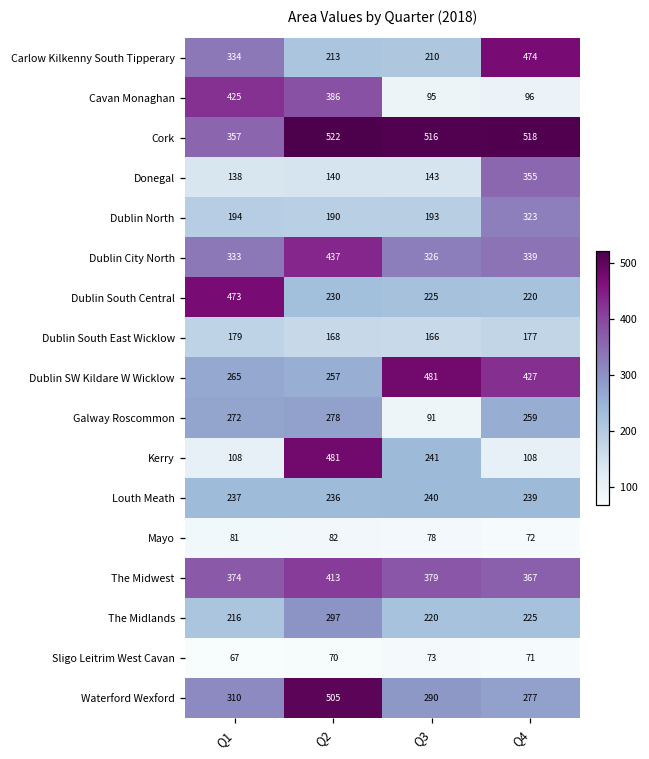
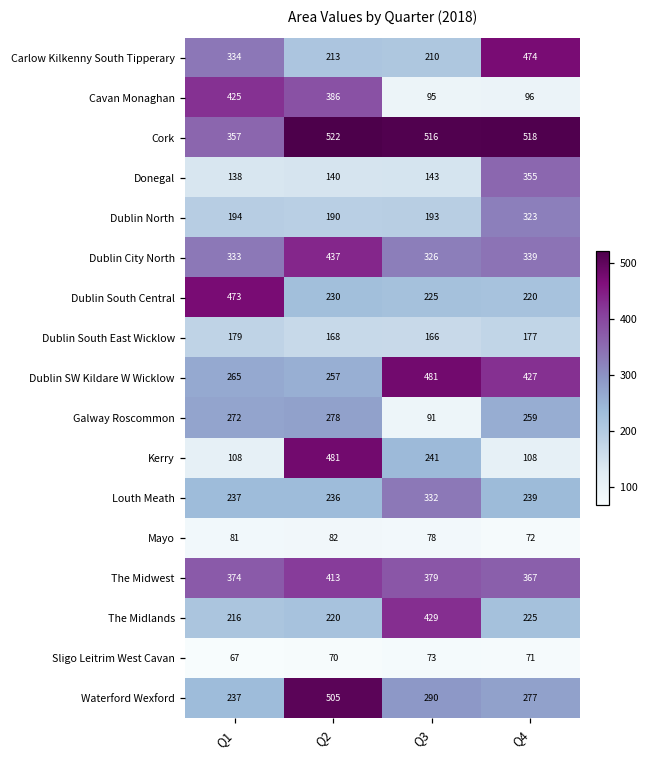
  {
    "Carlow Kilkenny South Tipperary": {
      "Q1": 334,
      "Q2": 213,
      "Q3": 210,
      "Q4": 474
    },
    "Cavan Monaghan": {
      "Q1": 425,
      "Q2": 386,
      "Q3": 95,
      "Q4": 96
    },
    "Cork": {
      "Q1": 357,
      "Q2": 522,
      "Q3": 516,
      "Q4": 518
    },
    "Donegal": {
      "Q1": 138,
      "Q2": 140,
      "Q3": 143,
      "Q4": 355
    },
    "Dublin North": {
      "Q1": 194,
      "Q2": 190,
      "Q3": 193,
      "Q4": 323
    },
    "Dublin City North": {
      "Q1": 333,
      "Q2": 437,
      "Q3": 326,
      "Q4": 339
    },
    "Dublin South Central": {
      "Q1": 473,
      "Q2": 230,
      "Q3": 225,
      "Q4": 220
    },
    "Dublin South East Wicklow": {
      "Q1": 179,
      "Q2": 168,
      "Q3": 166,
      "Q4": 177
    },
    "Dublin SW Kildare W Wicklow": {
      "Q1": 265,
      "Q2": 257,
      "Q3": 481,
      "Q4": 427
    },
    "Galway Roscommon": {
      "Q1": 272,
      "Q2": 278,
      "Q3": 91,
      "Q4": 259
    },
    "Kerry": {
      "Q1": 108,
      "Q2": 481,
      "Q3": 241,
      "Q4": 108
    },
    "Louth Meath": {
      "Q1": 237,
      "Q2": 236,
-     "Q3": 240,
+     "Q3": 332,
      "Q4": 239
    },
    "Mayo": {
      "Q1": 81,
      "Q2": 82,
      "Q3": 78,
      "Q4": 72
    },
    "The Midwest": {
      "Q1": 374,
      "Q2": 413,
      "Q3": 379,
      "Q4": 367
    },
    "The Midlands": {
      "Q1": 216,
-     "Q2": 297,
-     "Q3": 220,
+     "Q2": 220,
+     "Q3": 429,
      "Q4": 225
    },
    "Sligo Leitrim West Cavan": {
      "Q1": 67,
      "Q2": 70,
      "Q3": 73,
      "Q4": 71
    },
    "Waterford Wexford": {
-     "Q1": 310,
+     "Q1": 237,
      "Q2": 505,
      "Q3": 290,
      "Q4": 277
    }
  }
